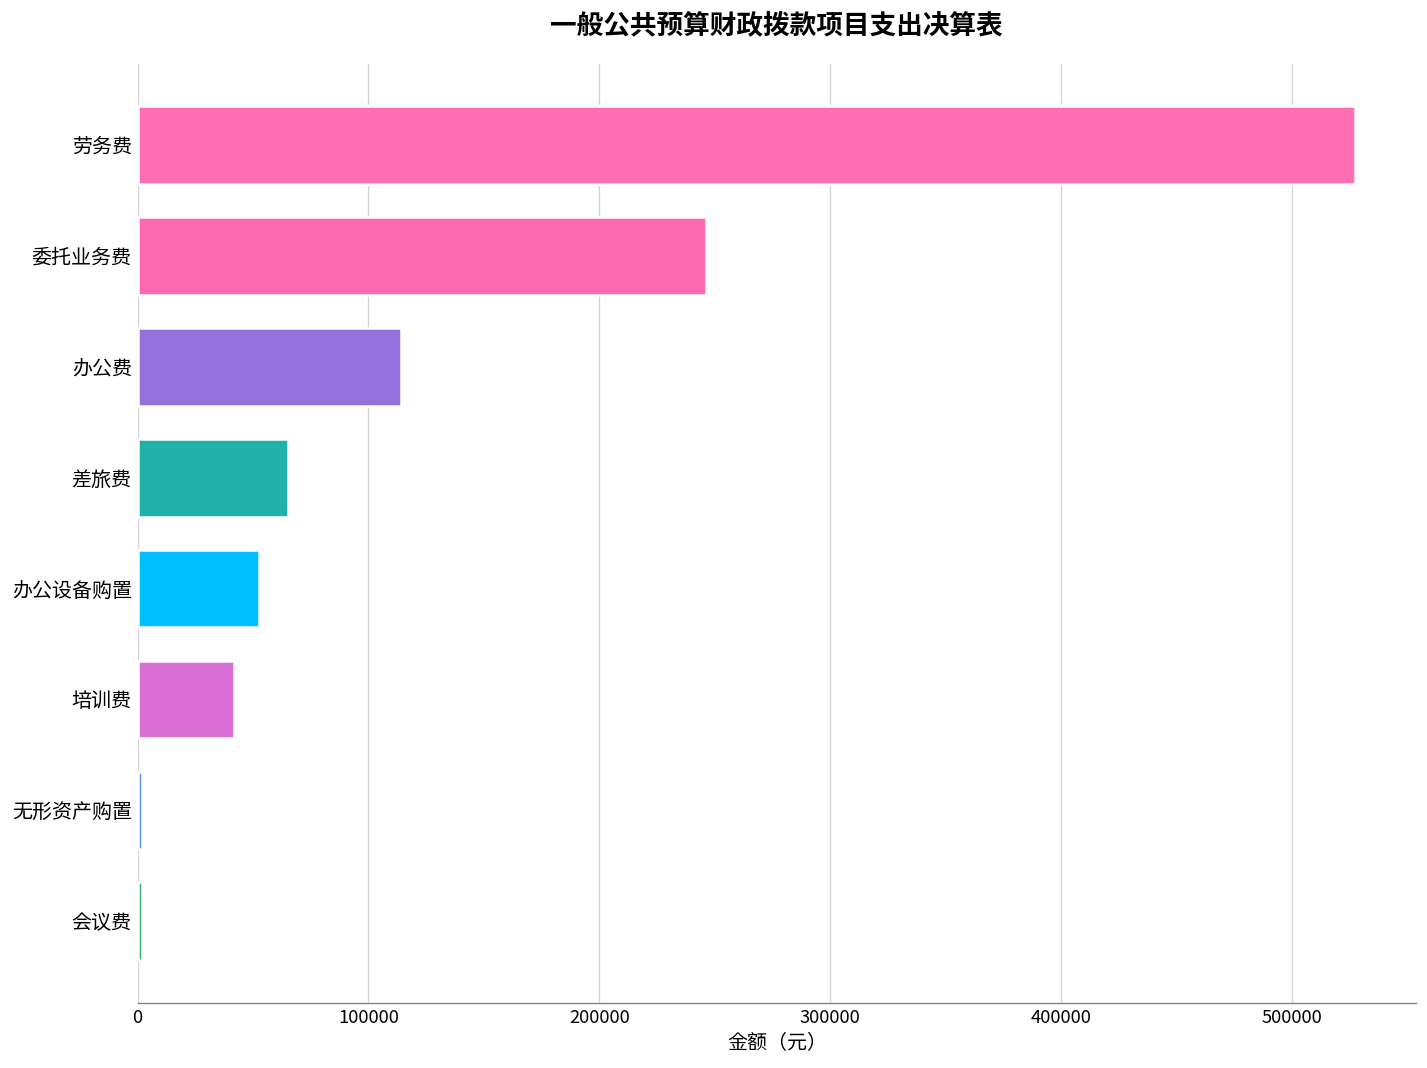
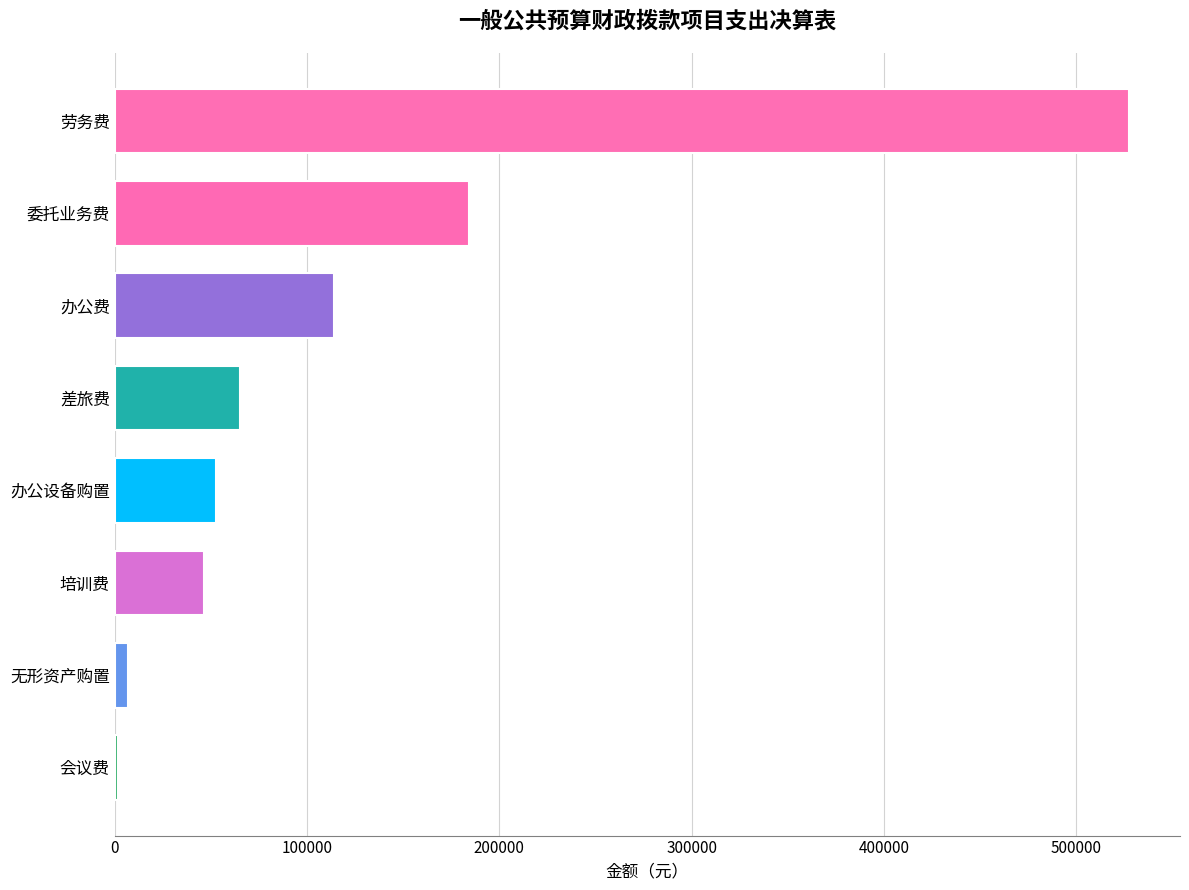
  {
    "劳务费": 527000,
-   "委托业务费": 246000,
+   "委托业务费": 184000,
    "办公费": 114000,
    "差旅费": 65000,
    "办公设备购置": 53000,
-   "培训费": 42000,
-   "无形资产购置": 2000,
+   "培训费": 47000,
+   "无形资产购置": 7000,
    "会议费": 2000
  }
